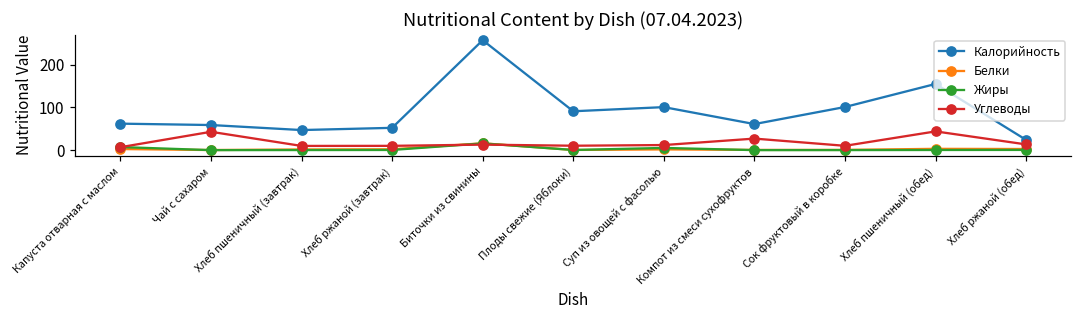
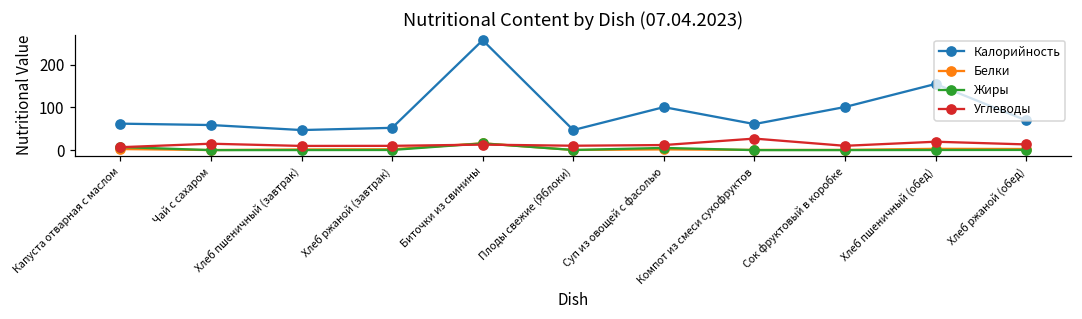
  {
    "Калорийность": {
      "Капуста отварная с маслом": 60,
      "Чай с сахаром": 60,
      "Хлеб пшеничный (завтрак)": 50,
      "Хлеб ржаной (завтрак)": 50,
      "Биточки из свинины": 260,
-     "Плоды свежие (Яблоки)": 90,
+     "Плоды свежие (Яблоки)": 50,
      "Суп из овощей с фасолью": 100,
      "Компот из смеси сухофруктов": 60,
      "Сок фруктовый в коробке": 100,
-     "Хлеб ржаной (обед)": 20
+     "Хлеб ржаной (обед)": 70
    },
    "Углеводы": {
-     "Чай с сахаром": 40,
+     "Чай с сахаром": 20,
      "Хлеб пшеничный (завтрак)": 10,
      "Хлеб ржаной (завтрак)": 10,
      "Плоды свежие (Яблоки)": 10,
      "Суп из овощей с фасолью": 10,
      "Компот из смеси сухофруктов": 30,
      "Сок фруктовый в коробке": 10,
-     "Хлеб пшеничный (обед)": 40,
+     "Хлеб пшеничный (обед)": 20,
      "Хлеб ржаной (обед)": 10
    }
  }
